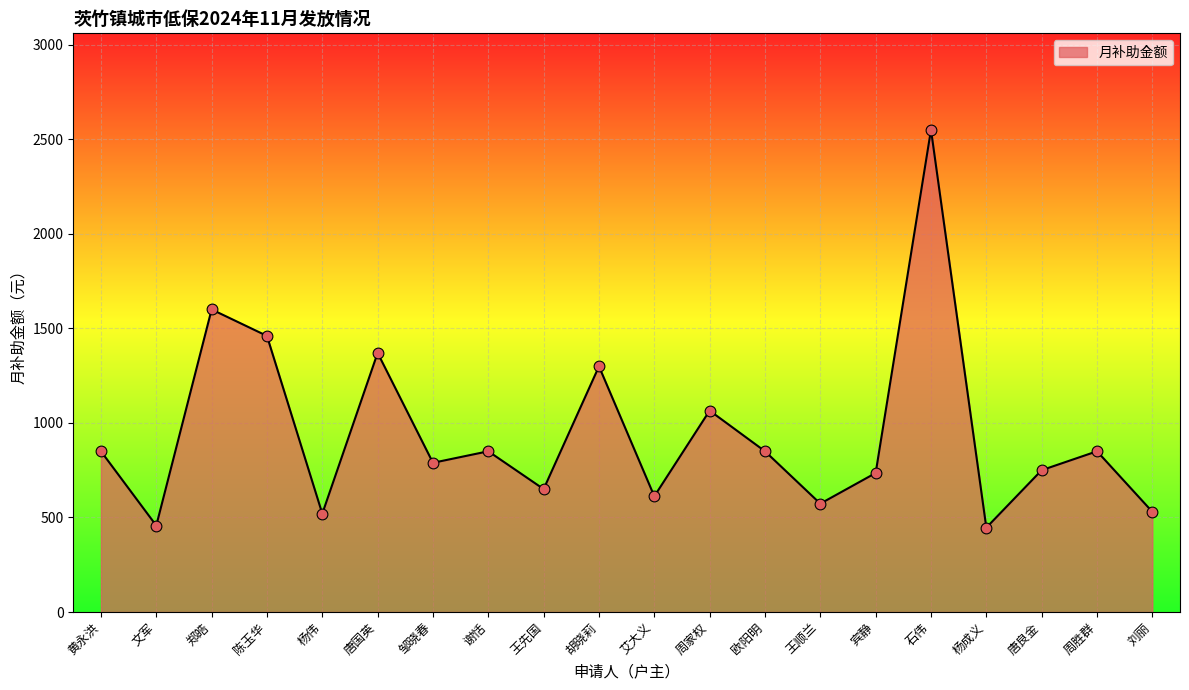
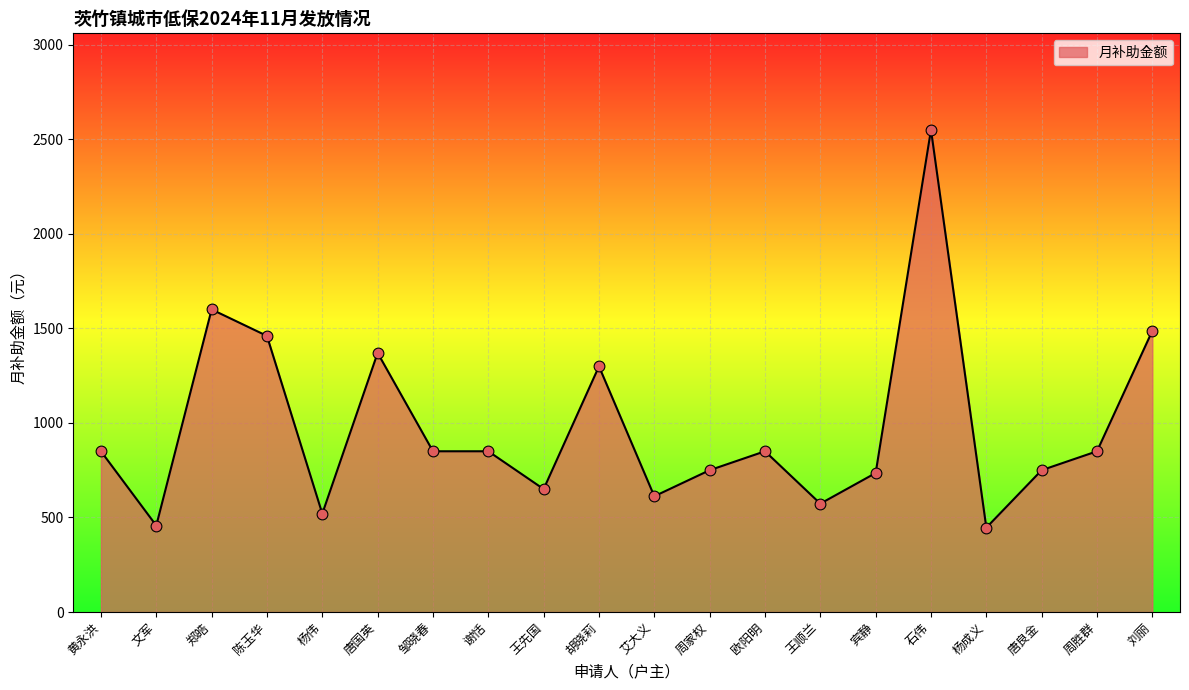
  {
    "黄永洪": 850,
    "文军": 460,
    "郑皓": 1600,
    "陈玉华": 1460,
    "杨伟": 520,
    "唐国英": 1370,
-   "邹晓春": 790,
+   "邹晓春": 850,
    "谢恬": 850,
    "王先国": 650,
    "胡晓莉": 1300,
    "艾大义": 610,
-   "周家权": 1070,
+   "周家权": 750,
    "欧阳明": 850,
    "王顺兰": 570,
    "宾静": 740,
    "石伟": 2550,
    "杨成义": 450,
    "唐良金": 750,
    "周胜群": 850,
-   "刘丽": 530
+   "刘丽": 1490
  }
